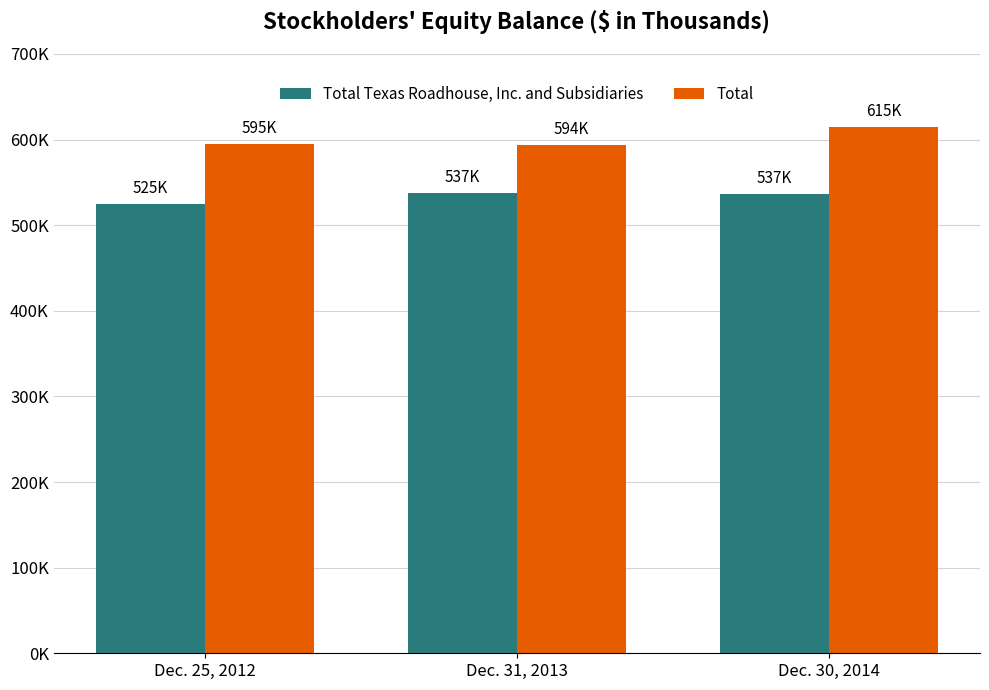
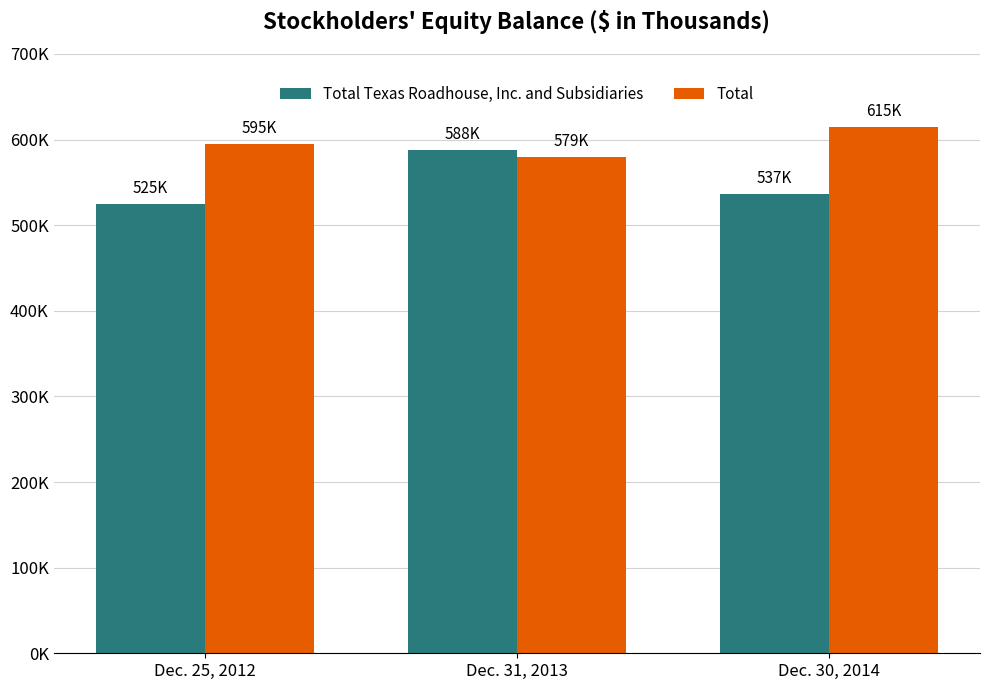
  {
    "Total Texas Roadhouse, Inc. and Subsidiaries": {
      "Dec. 25, 2012": "525K",
-     "Dec. 31, 2013": "537K",
+     "Dec. 31, 2013": "588K",
      "Dec. 30, 2014": "537K"
    },
    "Total": {
      "Dec. 25, 2012": "595K",
-     "Dec. 31, 2013": "594K",
+     "Dec. 31, 2013": "579K",
      "Dec. 30, 2014": "615K"
    }
  }
